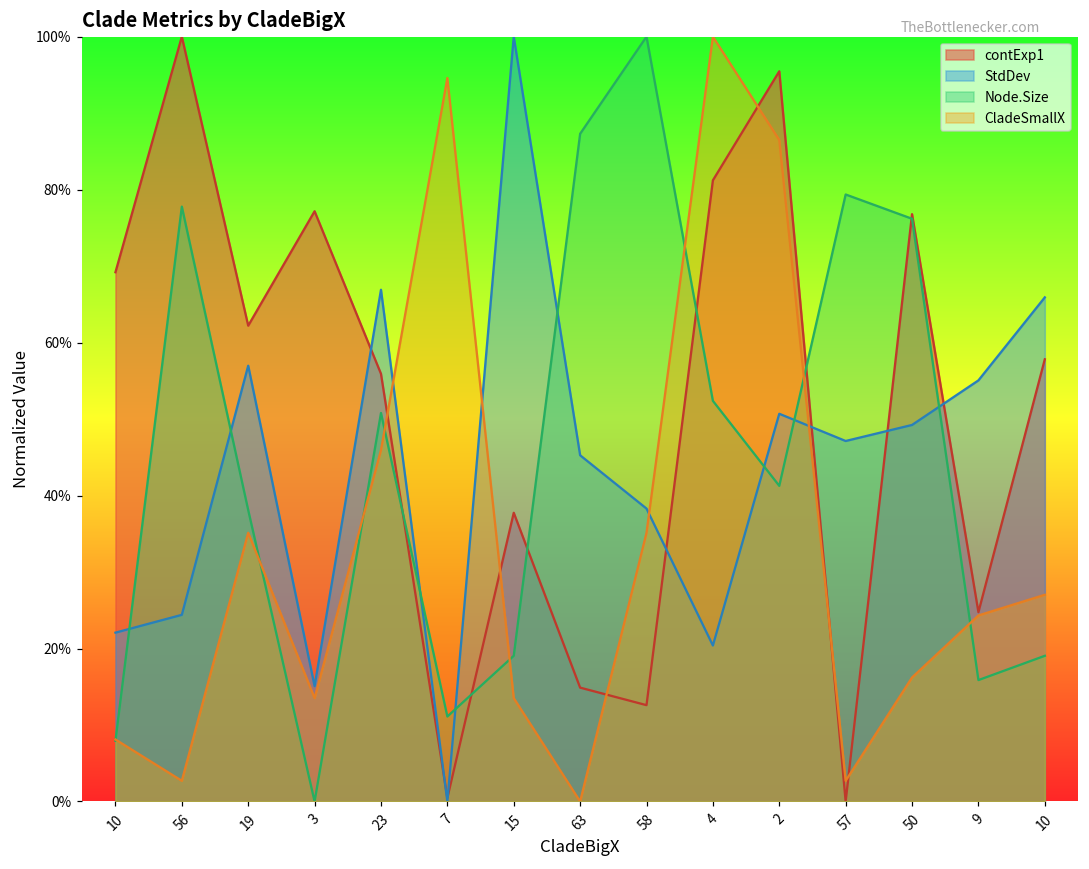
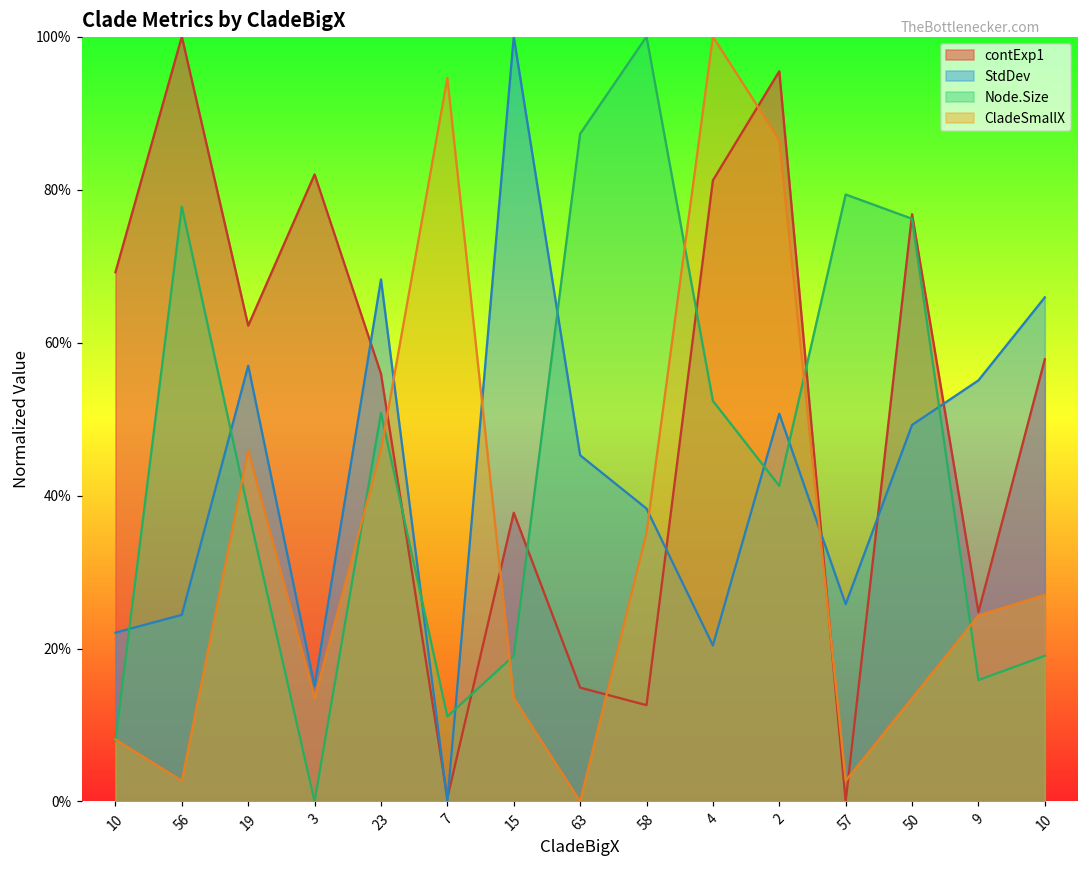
  {
    "contExp1": {
      "56": "100%",
      "19": "62%",
-     "3": "77%",
+     "3": "82%",
      "23": "56%",
      "7": "0%",
      "15": "38%",
      "63": "15%",
      "58": "13%",
      "4": "81%",
      "2": "95%",
      "57": "0%",
      "50": "77%",
      "9": "25%"
    },
    "StdDev": {
      "56": "24%",
      "19": "57%",
      "3": "15%",
-     "23": "67%",
+     "23": "68%",
      "7": "0%",
      "15": "100%",
      "63": "45%",
      "58": "38%",
      "4": "20%",
      "2": "51%",
-     "57": "47%",
+     "57": "26%",
      "50": "49%",
      "9": "55%"
    },
    "Node.Size": {
      "56": "78%",
      "19": "38%",
      "3": "0%",
      "23": "51%",
      "7": "11%",
      "15": "19%",
      "63": "87%",
      "58": "100%",
      "4": "52%",
      "2": "41%",
      "57": "79%",
      "50": "76%",
      "9": "16%"
    },
    "CladeSmallX": {
      "56": "3%",
-     "19": "35%",
+     "19": "46%",
      "3": "14%",
      "23": "46%",
      "7": "95%",
      "15": "14%",
      "63": "0%",
      "58": "35%",
      "4": "100%",
      "2": "86%",
      "57": "3%",
-     "50": "16%",
+     "50": "14%",
      "9": "24%"
    }
  }
